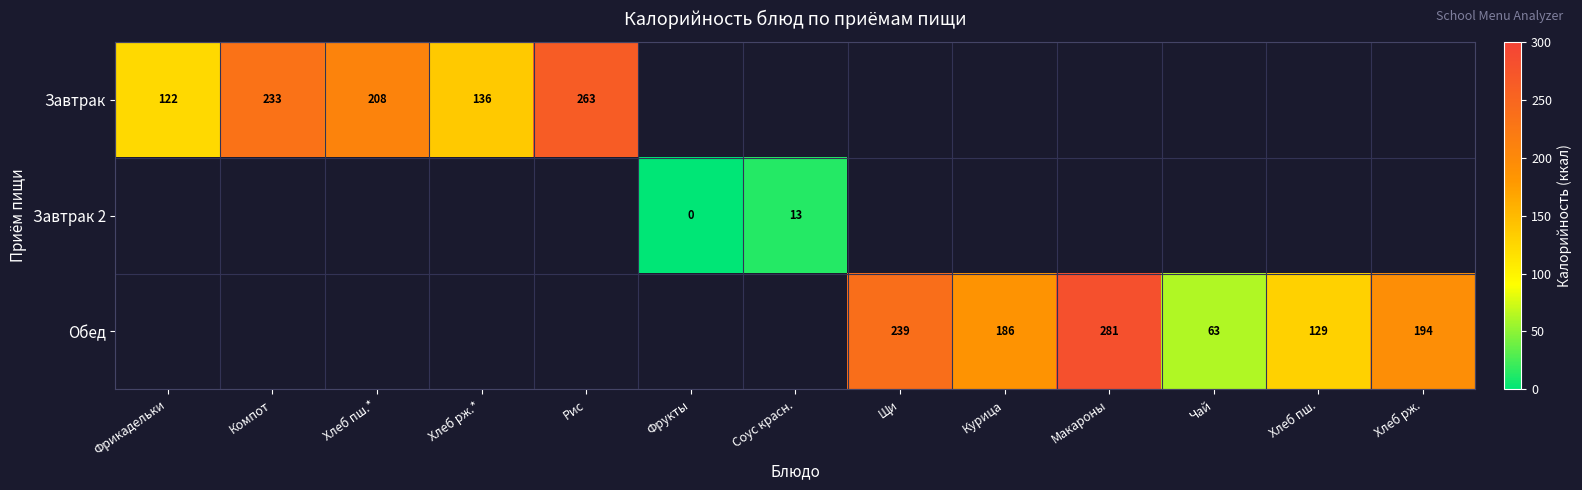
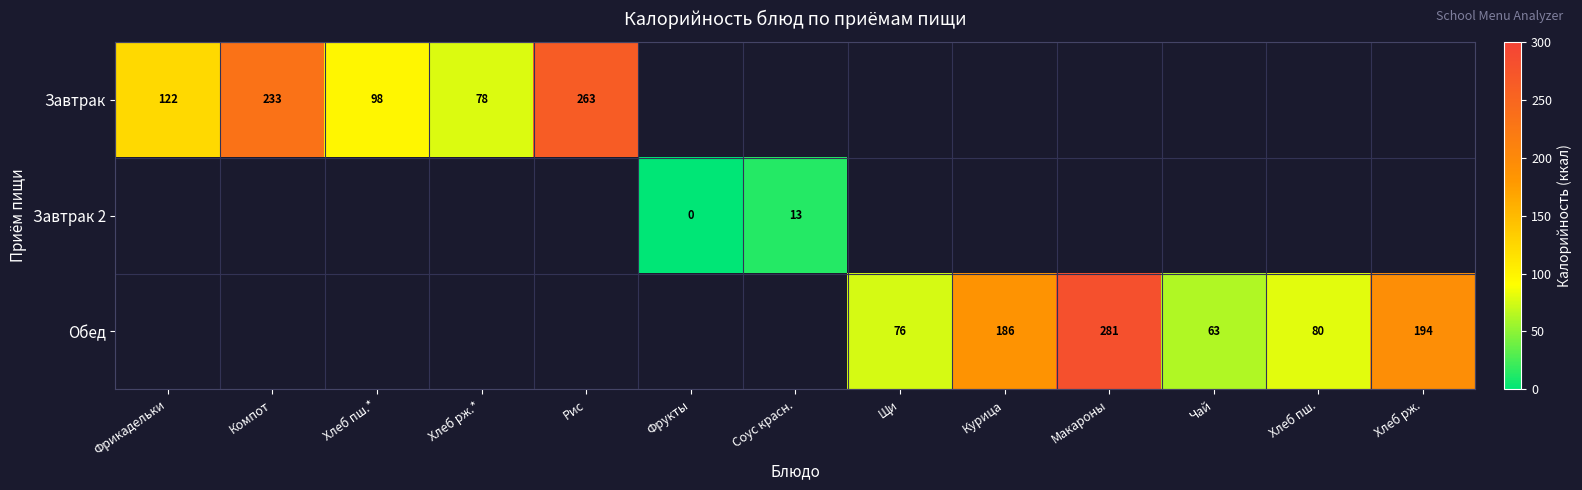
  {
    "Завтрак": {
      "Фрикадельки": 122,
      "Компот": 233,
-     "Хлеб пш.*": 208,
-     "Хлеб рж.*": 136,
+     "Хлеб пш.*": 98,
+     "Хлеб рж.*": 78,
      "Рис": 263
    },
    "Завтрак 2": {
      "Фрукты": 0,
      "Соус красн.": 13
    },
    "Обед": {
-     "Щи": 239,
+     "Щи": 76,
      "Курица": 186,
      "Макароны": 281,
      "Чай": 63,
-     "Хлеб пш.": 129,
+     "Хлеб пш.": 80,
      "Хлеб рж.": 194
    }
  }
